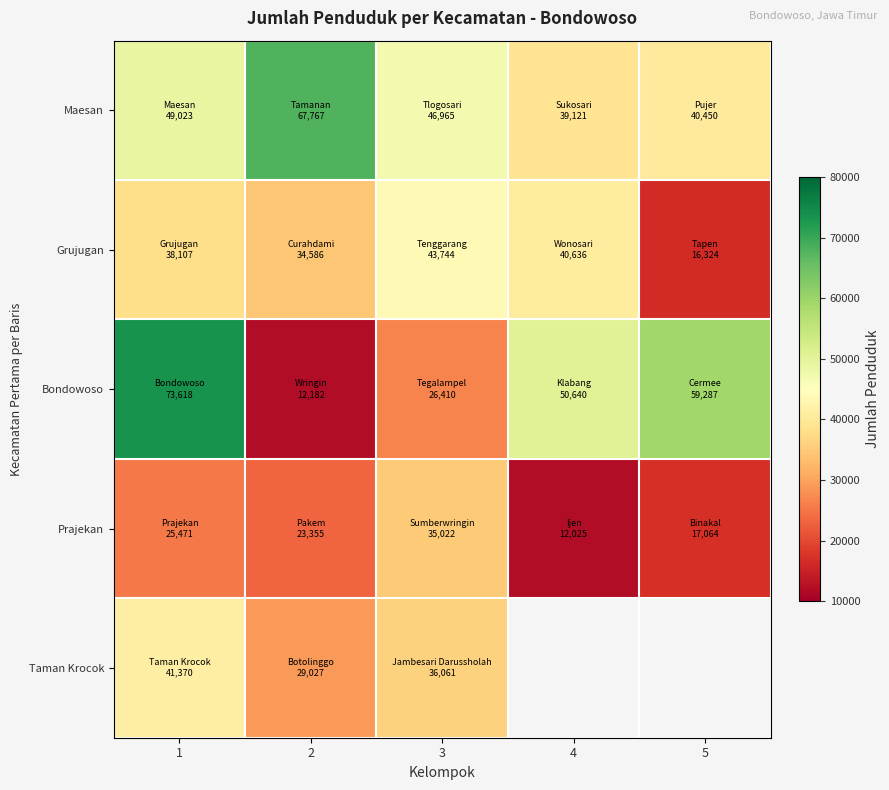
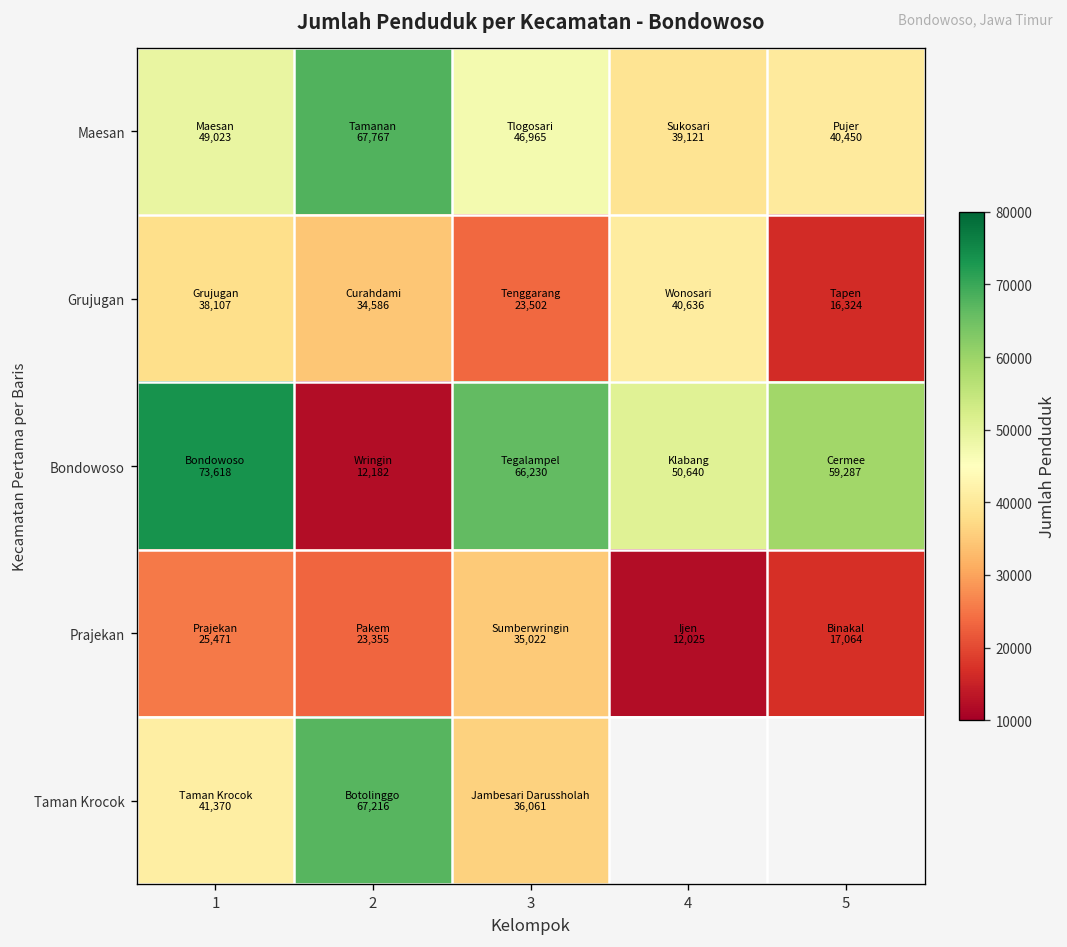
  {
    "Maesan": {
      "1": "49,023",
      "2": "67,767",
      "3": "46,965",
      "4": "39,121",
      "5": "40,450"
    },
    "Grujugan": {
      "1": "38,107",
      "2": "34,586",
-     "3": "43,744",
+     "3": "23,502",
      "4": "40,636",
      "5": "16,324"
    },
    "Bondowoso": {
      "1": "73,618",
      "2": "12,182",
-     "3": "26,410",
+     "3": "66,230",
      "4": "50,640",
      "5": "59,287"
    },
    "Prajekan": {
      "1": "25,471",
      "2": "23,355",
      "3": "35,022",
      "4": "12,025",
      "5": "17,064"
    },
    "Taman Krocok": {
      "1": "41,370",
-     "2": "29,027",
+     "2": "67,216",
      "3": "36,061"
    }
  }
